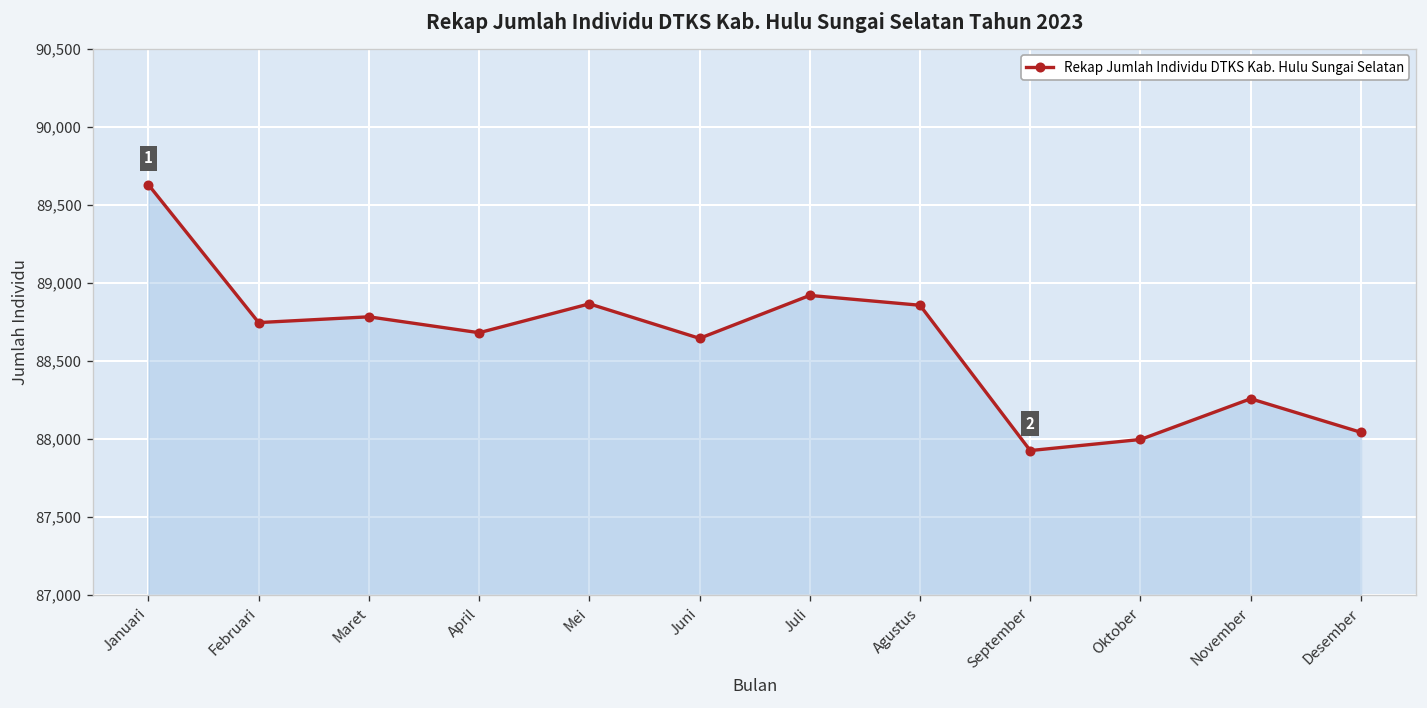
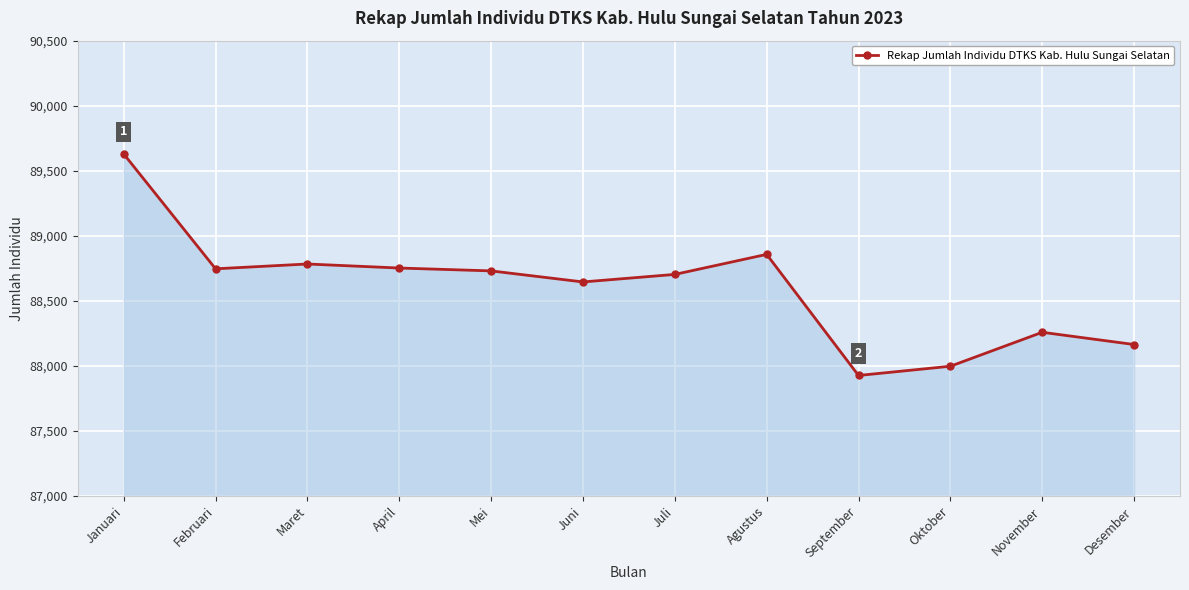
  {
    "Februari": "88,750",
    "Maret": "88,780",
-   "April": "88,680",
-   "Mei": "88,870",
+   "April": "88,750",
+   "Mei": "88,730",
    "Juni": "88,650",
-   "Juli": "88,920",
+   "Juli": "88,700",
    "Agustus": "88,860",
    "Oktober": "88,000",
    "November": "88,260",
-   "Desember": "88,040"
+   "Desember": "88,160"
  }
